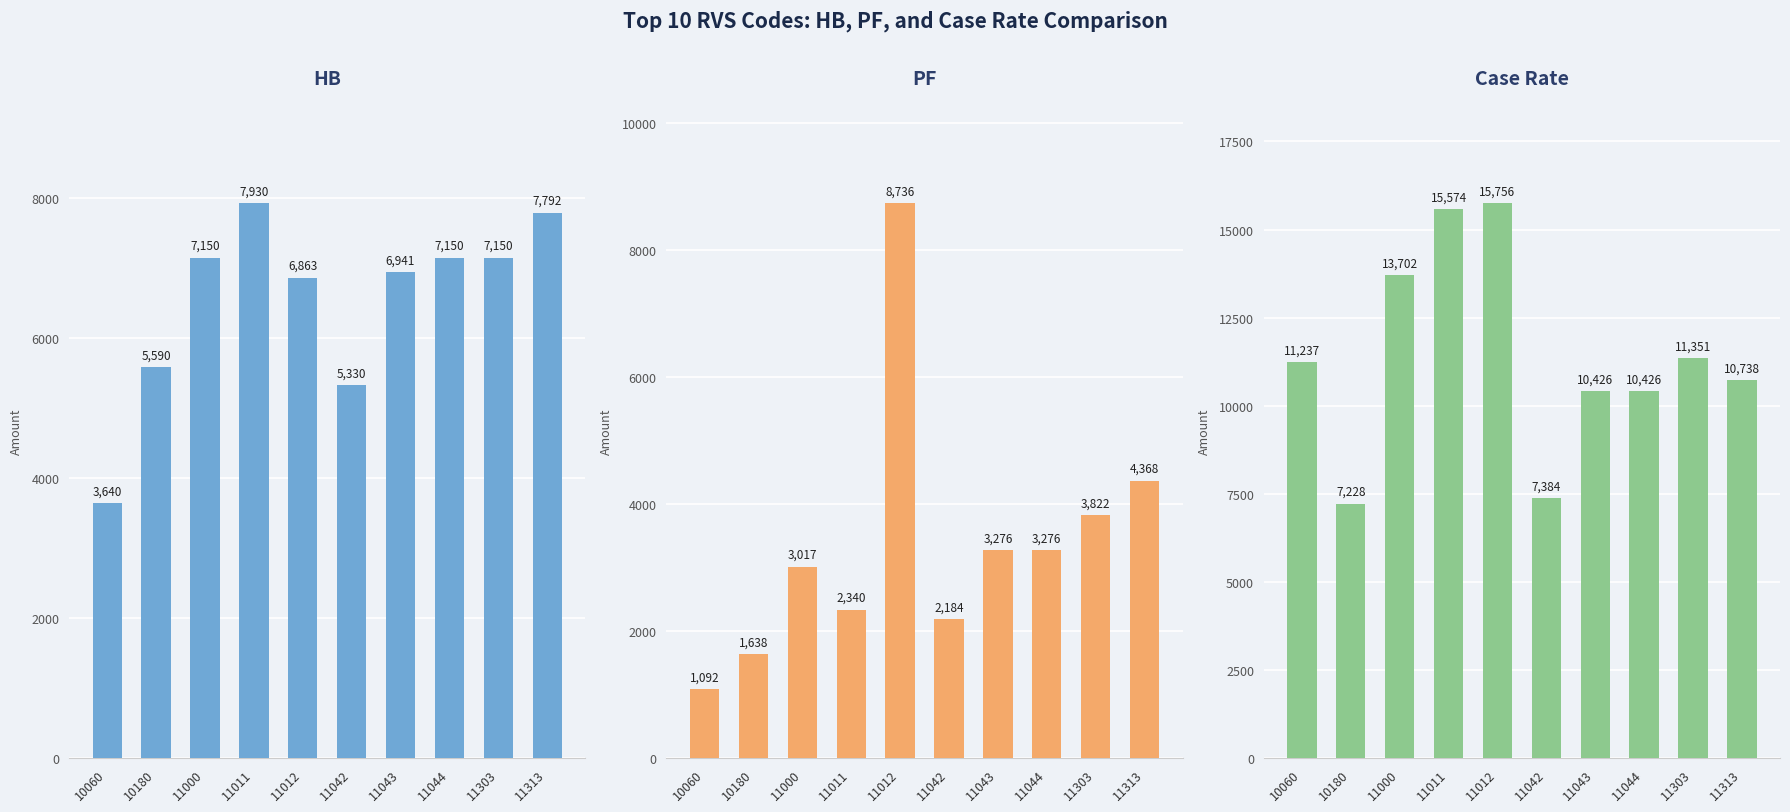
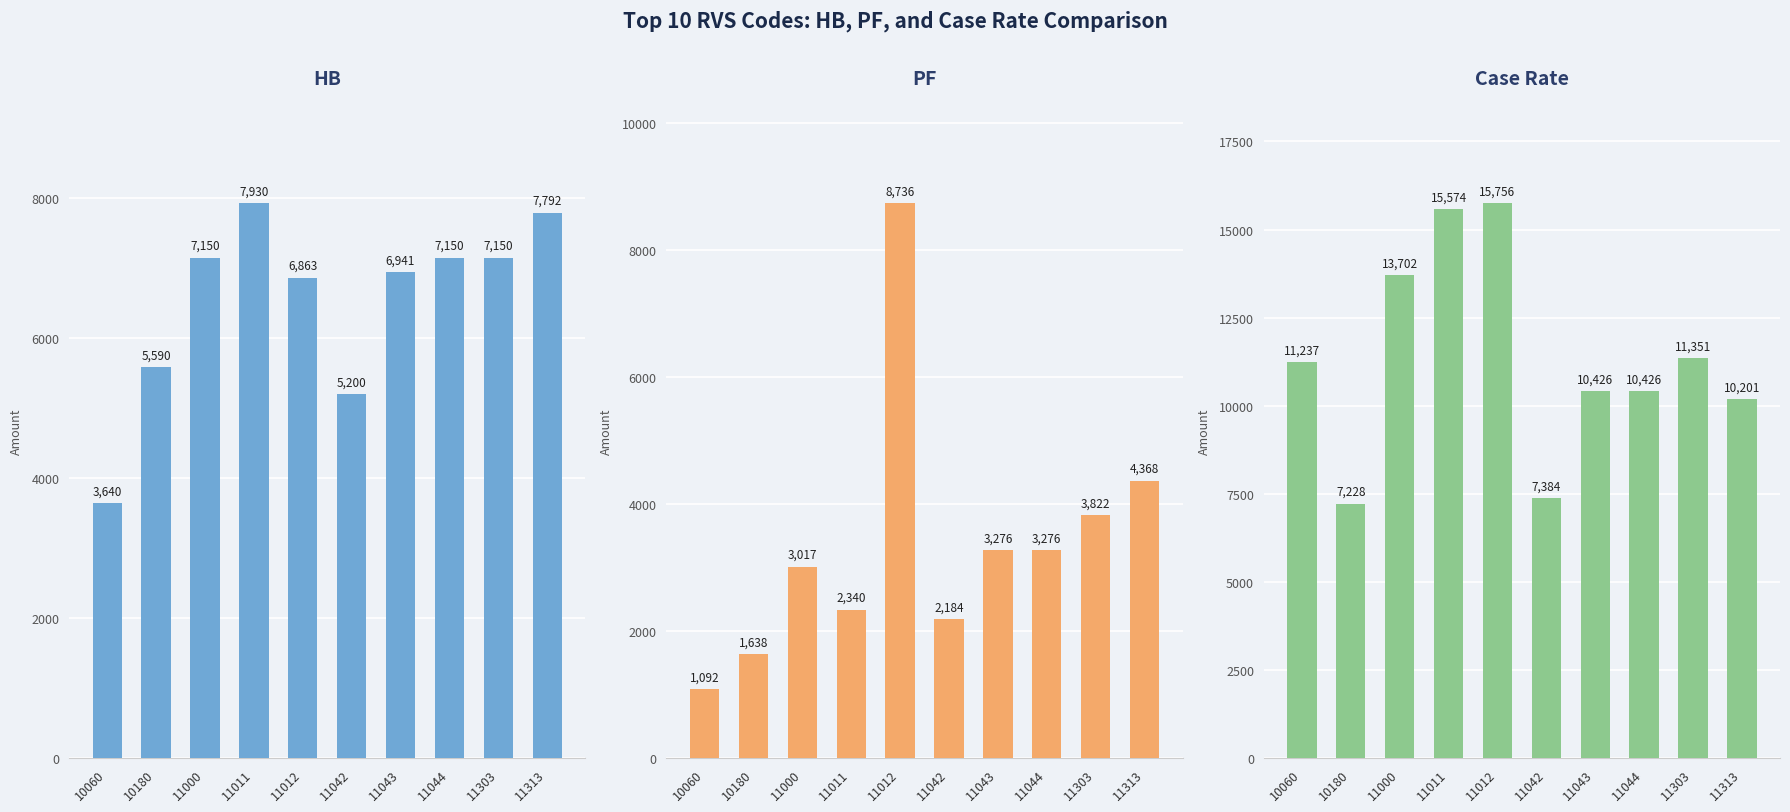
  {
    "HB": {
      "10060": "3,640",
      "10180": "5,590",
      "11000": "7,150",
      "11011": "7,930",
      "11012": "6,863",
-     "11042": "5,330",
+     "11042": "5,200",
      "11043": "6,941",
      "11044": "7,150",
      "11303": "7,150",
      "11313": "7,792"
    },
    "PF": {
      "10060": "1,092",
      "10180": "1,638",
      "11000": "3,017",
      "11011": "2,340",
      "11012": "8,736",
      "11042": "2,184",
      "11043": "3,276",
      "11044": "3,276",
      "11303": "3,822",
      "11313": "4,368"
    },
    "Case Rate": {
      "10060": "11,237",
      "10180": "7,228",
      "11000": "13,702",
      "11011": "15,574",
      "11012": "15,756",
      "11042": "7,384",
      "11043": "10,426",
      "11044": "10,426",
      "11303": "11,351",
-     "11313": "10,738"
+     "11313": "10,201"
    }
  }
